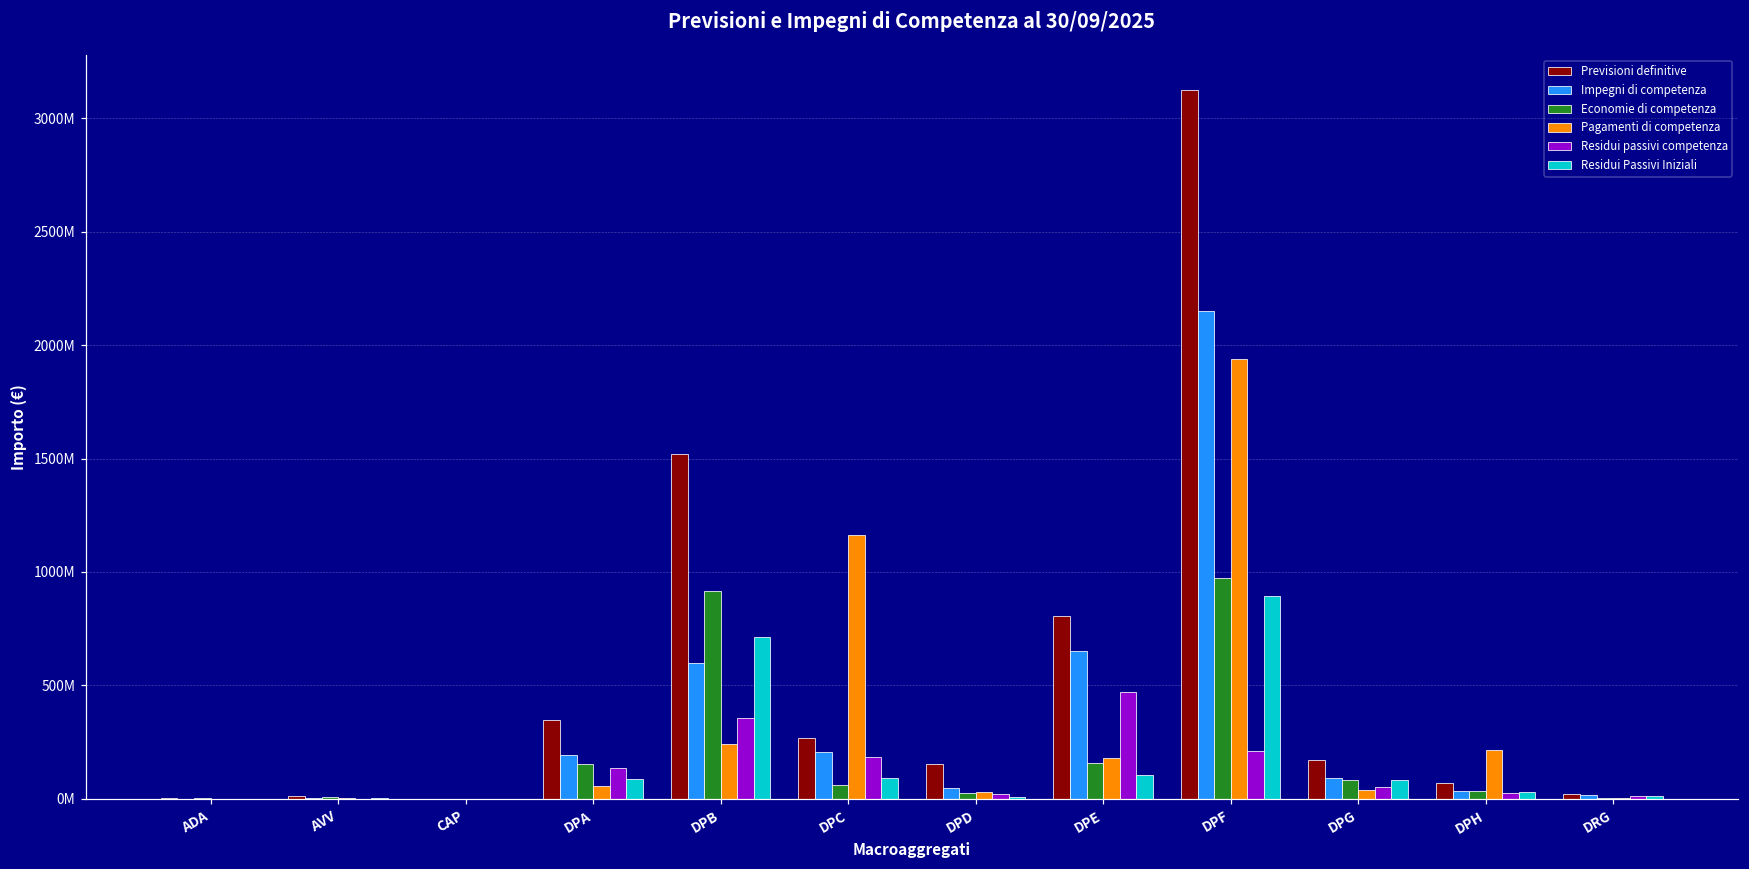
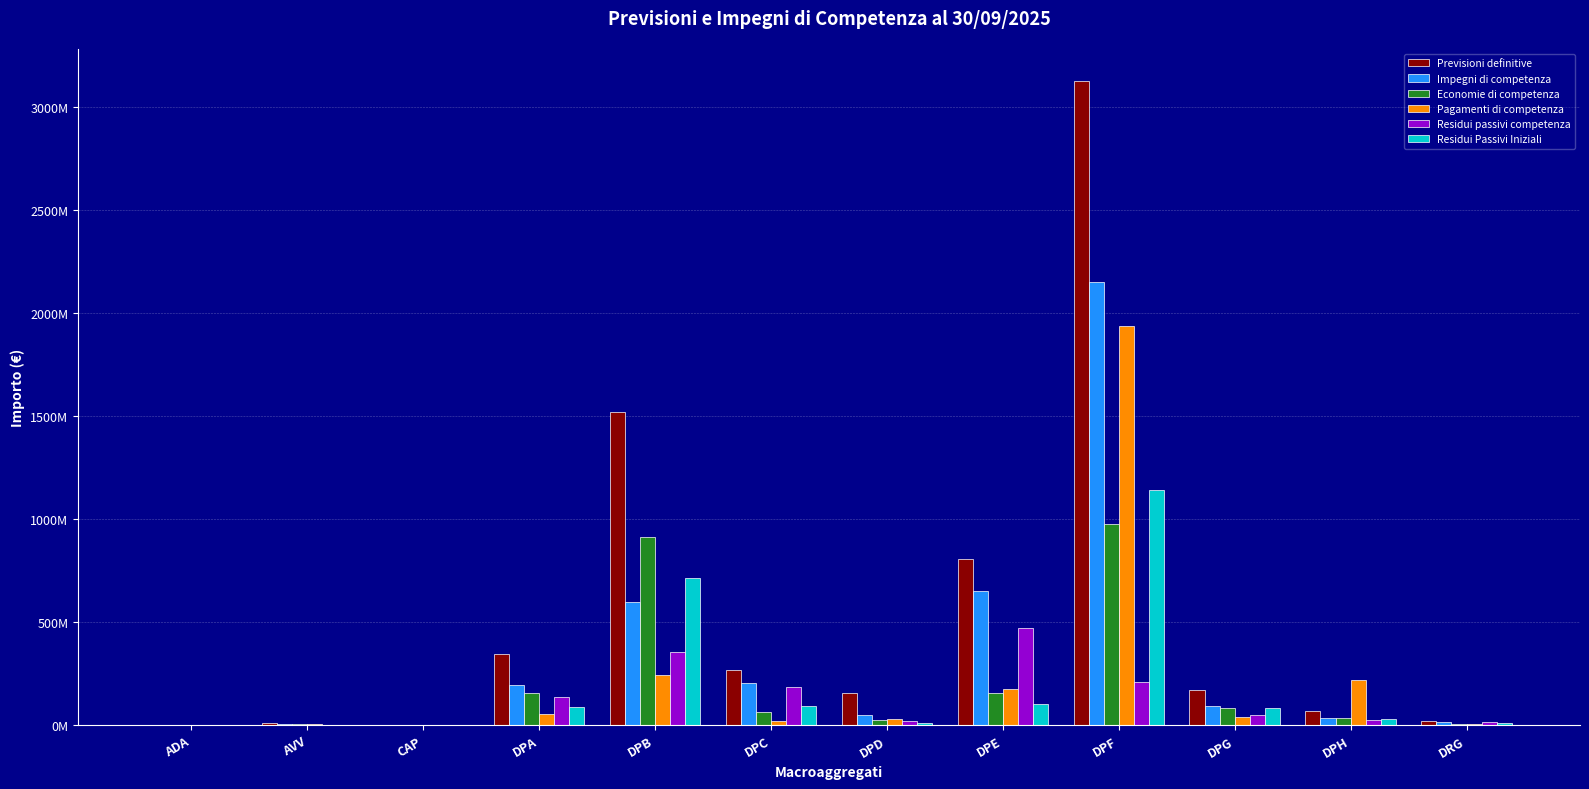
  {
    "Previsioni definitive": {
      "DPA": 350000000,
      "DPB": 1520000000,
      "DPC": 270000000,
      "DPD": 150000000,
      "DPE": 810000000,
      "DPF": 3120000000,
      "DPG": 170000000,
      "DPH": 70000000,
      "DRG": 20000000
    },
    "Impegni di competenza": {
      "DPA": 190000000,
      "DPB": 600000000,
      "DPC": 210000000,
      "DPD": 50000000,
      "DPE": 650000000,
      "DPF": 2150000000,
      "DPG": 90000000,
      "DPH": 40000000,
      "DRG": 20000000
    },
    "Economie di competenza": {
      "DPA": 150000000,
      "DPB": 910000000,
      "DPC": 60000000,
      "DPD": 20000000,
      "DPE": 160000000,
      "DPF": 970000000,
      "DPG": 80000000,
      "DPH": 30000000
    },
    "Pagamenti di competenza": {
      "DPA": 60000000,
      "DPB": 240000000,
-     "DPC": 1160000000,
+     "DPC": 20000000,
      "DPD": 30000000,
      "DPE": 180000000,
      "DPF": 1940000000,
      "DPG": 40000000,
      "DPH": 220000000
    },
    "Residui passivi competenza": {
      "DPA": 140000000,
      "DPB": 360000000,
      "DPC": 180000000,
      "DPD": 20000000,
      "DPE": 470000000,
      "DPF": 210000000,
      "DPG": 50000000,
      "DPH": 30000000,
      "DRG": 10000000
    },
    "Residui Passivi Iniziali": {
      "DPA": 90000000,
      "DPB": 710000000,
      "DPC": 90000000,
      "DPE": 100000000,
-     "DPF": 900000000,
+     "DPF": 1140000000,
      "DPG": 80000000,
      "DPH": 30000000,
      "DRG": 10000000
    }
  }
